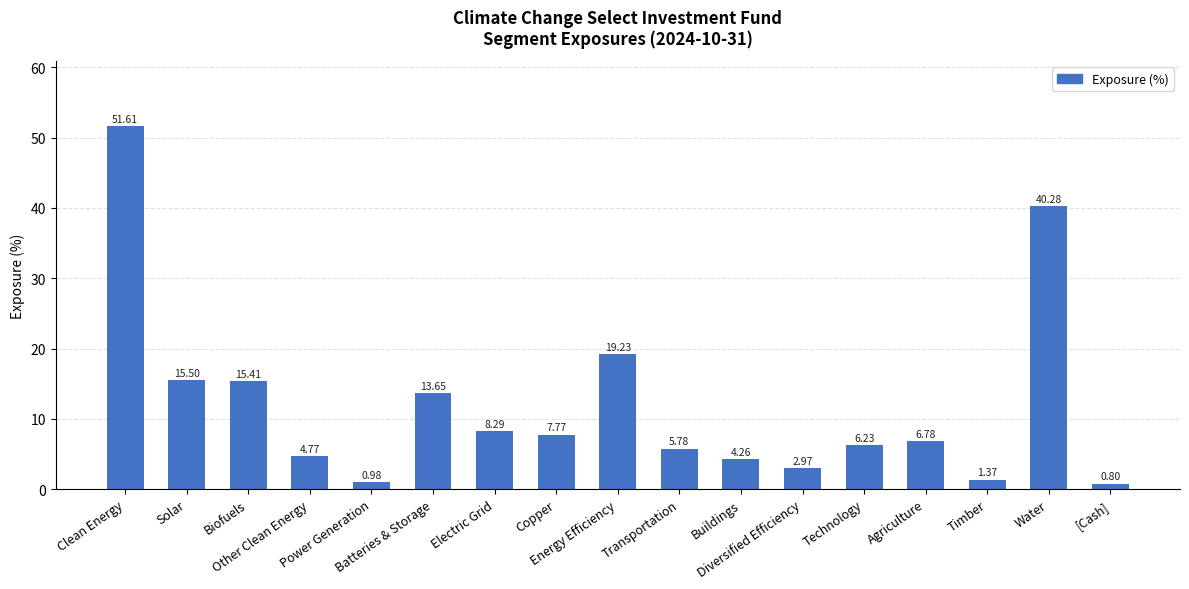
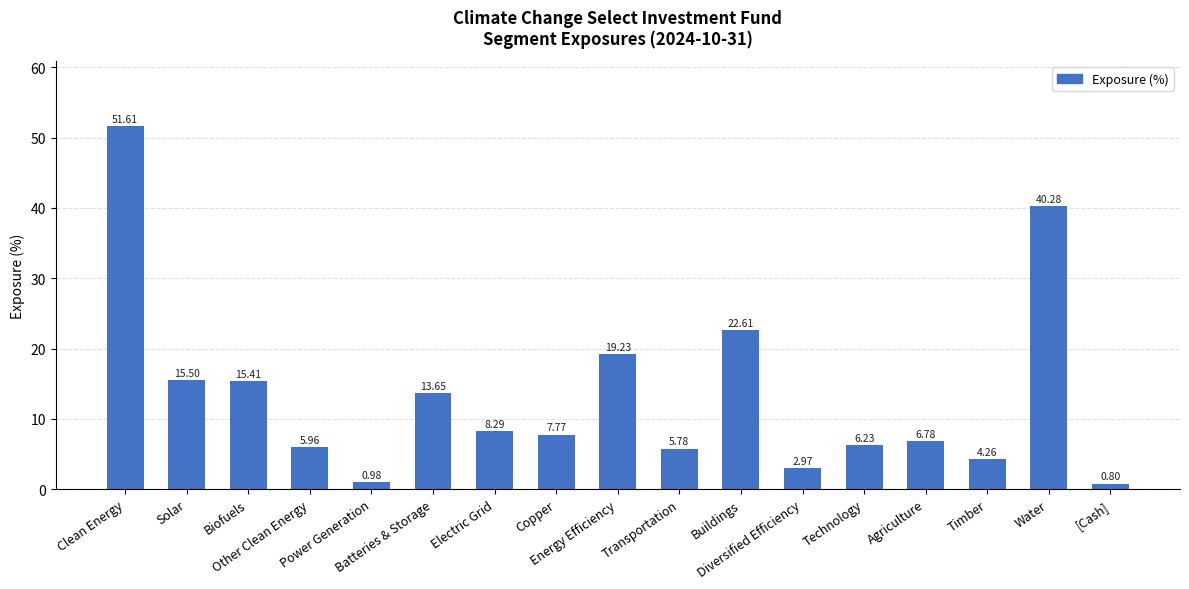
  {
    "Clean Energy": 51.61,
    "Solar": 15.50,
    "Biofuels": 15.41,
-   "Other Clean Energy": 4.77,
+   "Other Clean Energy": 5.96,
    "Power Generation": 0.98,
    "Batteries & Storage": 13.65,
    "Electric Grid": 8.29,
    "Copper": 7.77,
    "Energy Efficiency": 19.23,
    "Transportation": 5.78,
-   "Buildings": 4.26,
+   "Buildings": 22.61,
    "Diversified Efficiency": 2.97,
    "Technology": 6.23,
    "Agriculture": 6.78,
-   "Timber": 1.37,
+   "Timber": 4.26,
    "Water": 40.28,
    "[Cash]": 0.80
  }
